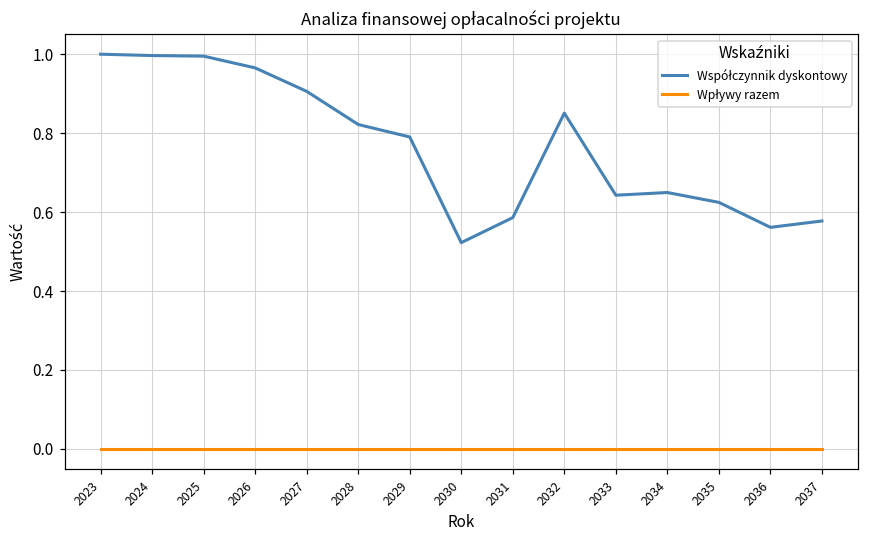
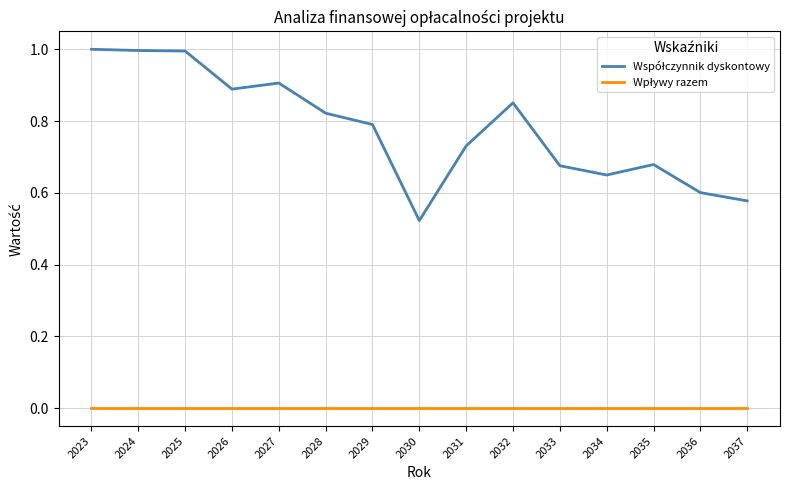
  {
    "Współczynnik dyskontowy": {
      "2023": 1.00,
      "2024": 1.00,
      "2025": 1.00,
-     "2026": 0.97,
+     "2026": 0.89,
      "2027": 0.91,
      "2028": 0.82,
      "2029": 0.79,
      "2030": 0.52,
-     "2031": 0.59,
+     "2031": 0.73,
      "2032": 0.85,
-     "2033": 0.64,
+     "2033": 0.68,
      "2034": 0.65,
-     "2035": 0.62,
-     "2036": 0.56,
+     "2035": 0.68,
+     "2036": 0.60,
      "2037": 0.58
    },
    "Wpływy razem": {
      "2023": 0.00,
      "2024": 0.00,
      "2025": 0.00,
      "2026": 0.00,
      "2027": 0.00,
      "2028": 0.00,
      "2029": 0.00,
      "2030": 0.00,
      "2031": 0.00,
      "2032": 0.00,
      "2033": 0.00,
      "2034": 0.00,
      "2035": 0.00,
      "2036": 0.00,
      "2037": 0.00
    }
  }
